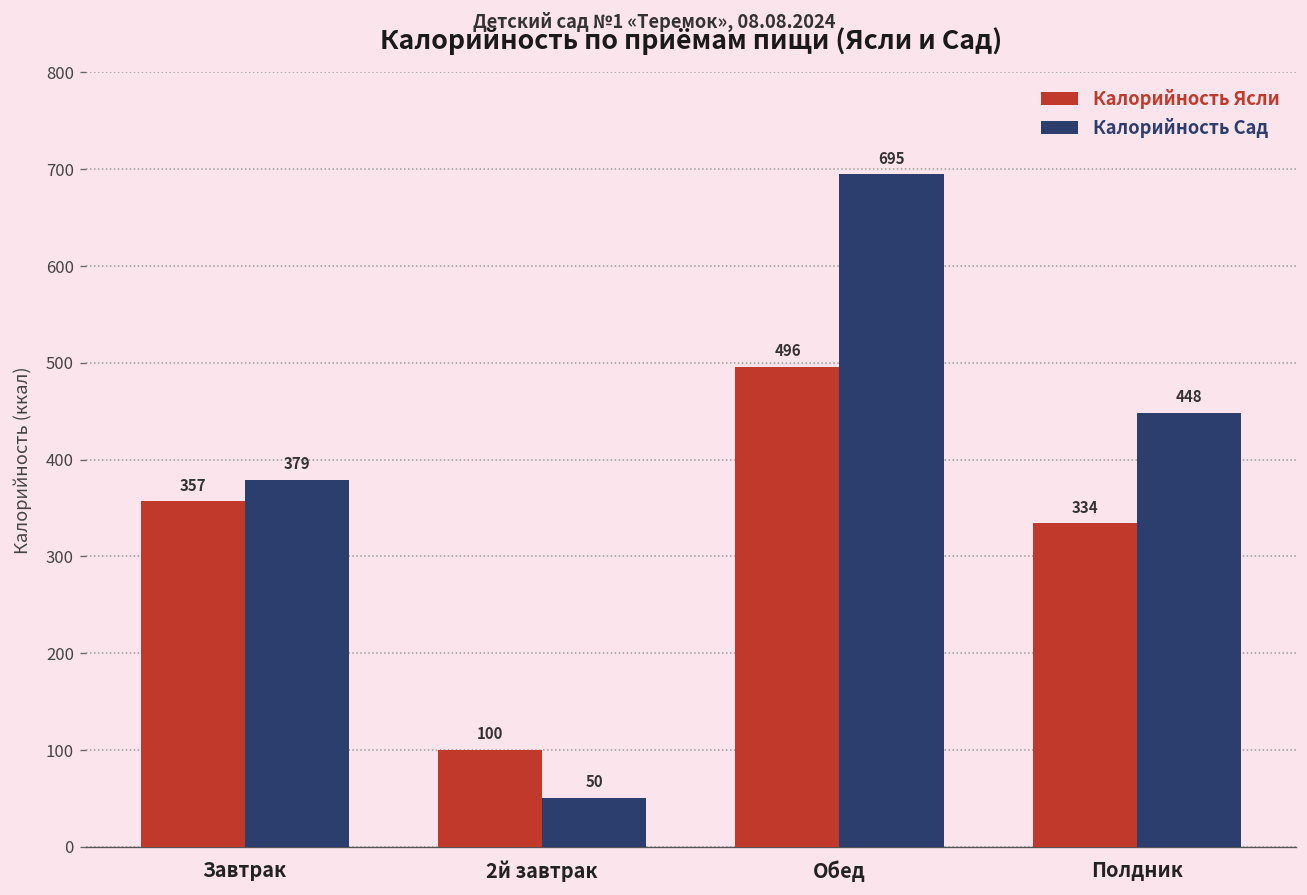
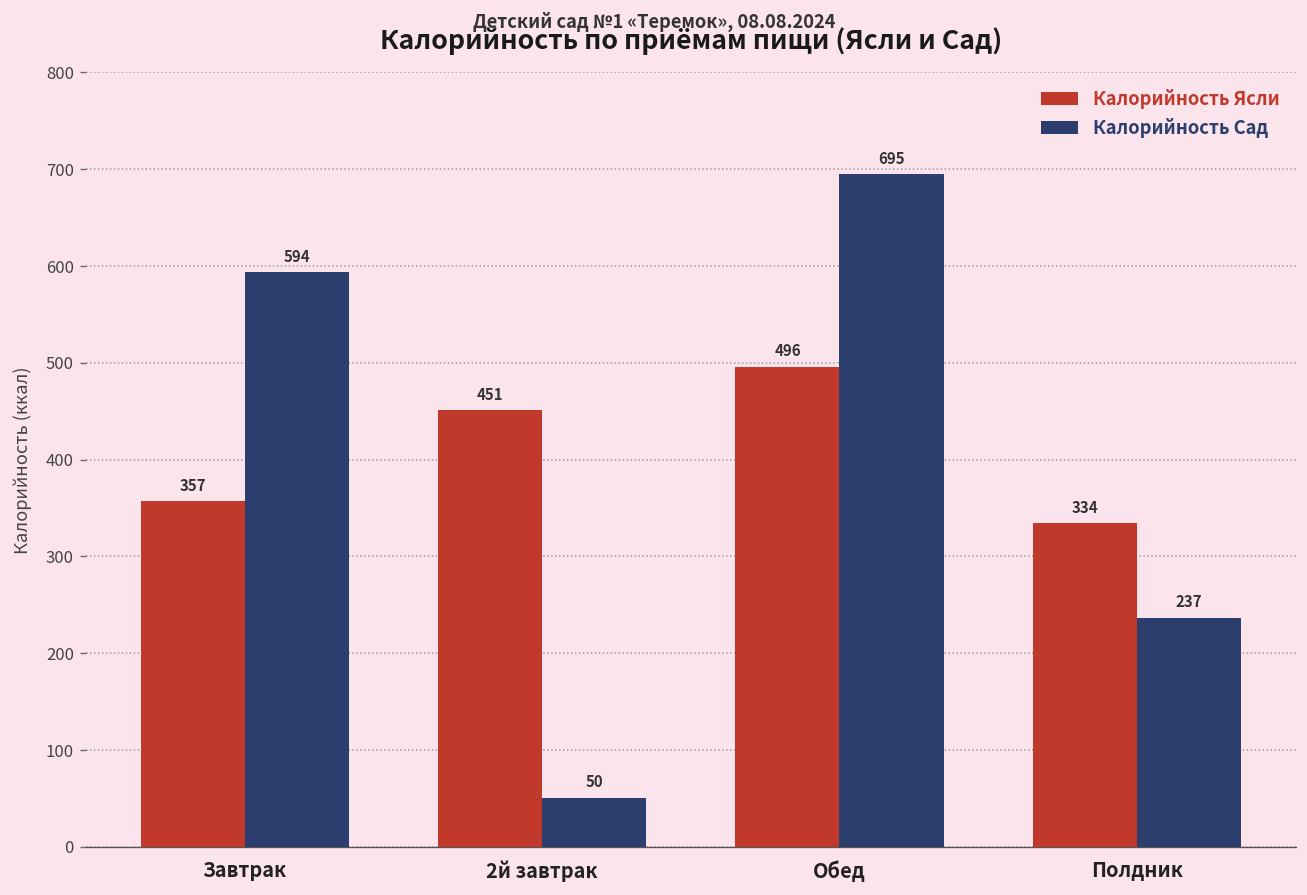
  {
    "Калорийность Ясли": {
      "Завтрак": 357,
-     "2й завтрак": 100,
+     "2й завтрак": 451,
      "Обед": 496,
      "Полдник": 334
    },
    "Калорийность Сад": {
-     "Завтрак": 379,
+     "Завтрак": 594,
      "2й завтрак": 50,
      "Обед": 695,
-     "Полдник": 448
+     "Полдник": 237
    }
  }
